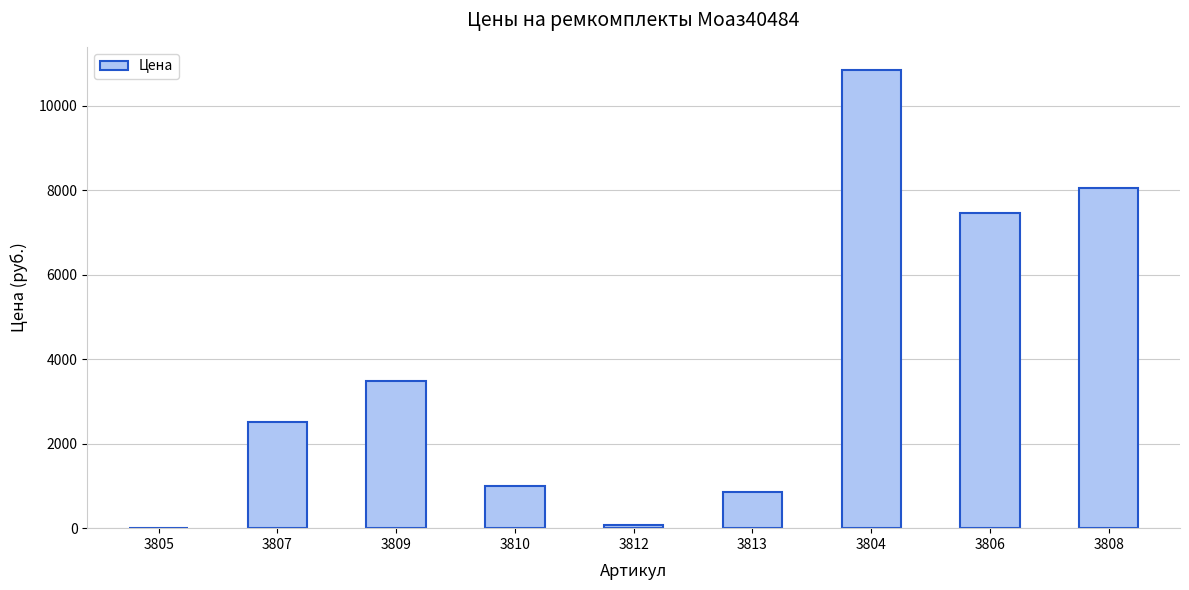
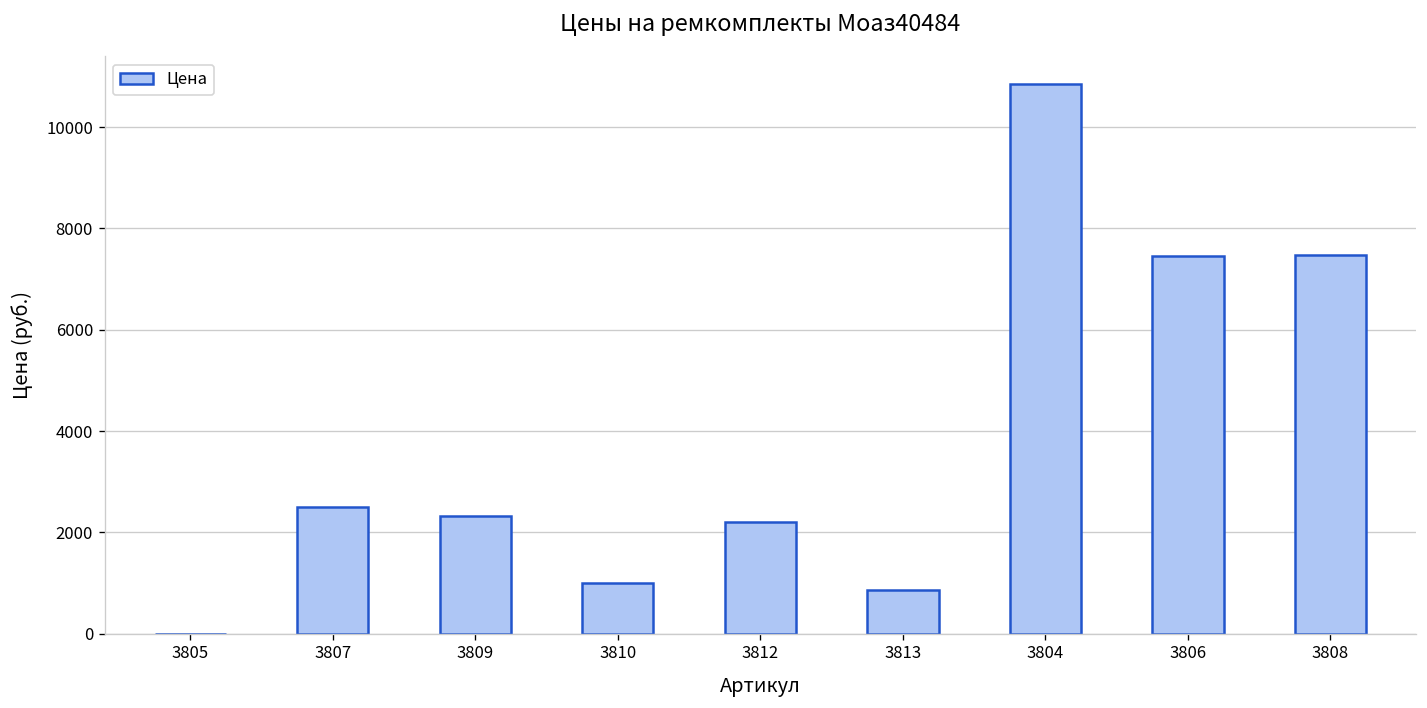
  {
    "3807": 2500,
-   "3809": 3500,
+   "3809": 2300,
    "3810": 1000,
-   "3812": 100,
+   "3812": 2200,
    "3813": 900,
    "3804": 10900,
    "3806": 7500,
-   "3808": 8000
+   "3808": 7500
  }
